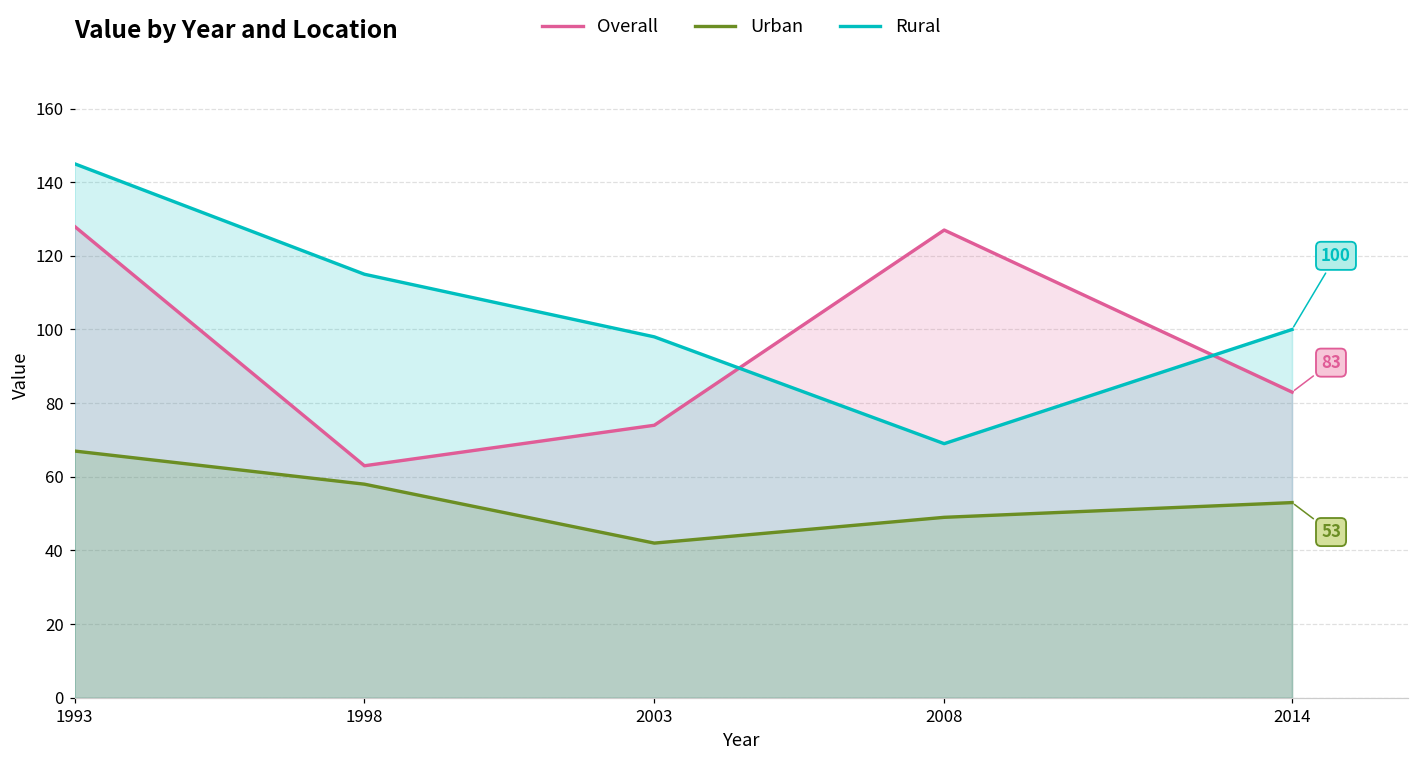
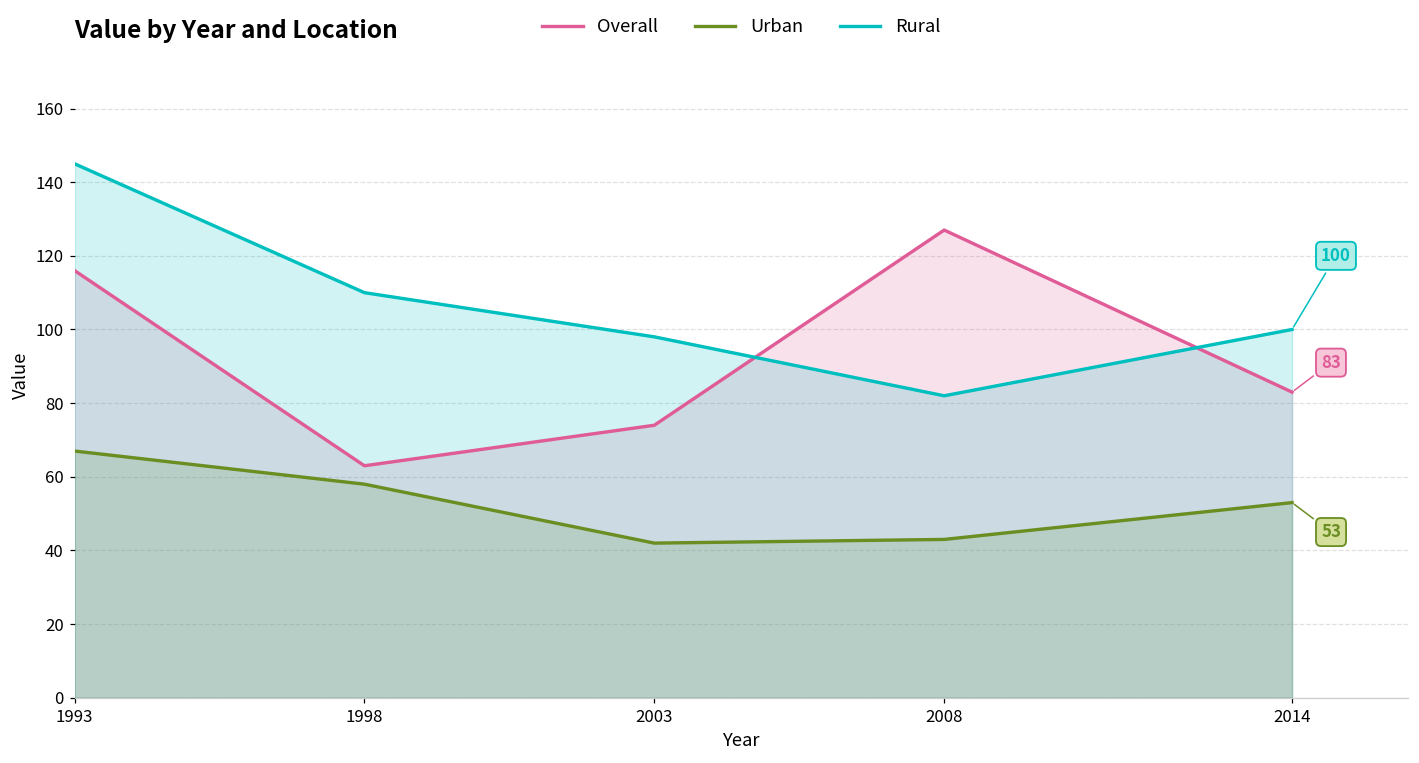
  {
    "Overall": {
-     "1993": 128,
+     "1993": 116,
      "1998": 63,
      "2003": 74,
      "2008": 127
    },
    "Urban": {
      "1993": 67,
      "1998": 58,
      "2003": 42,
-     "2008": 49
+     "2008": 43
    },
    "Rural": {
      "1993": 145,
-     "1998": 115,
+     "1998": 110,
      "2003": 98,
-     "2008": 69
+     "2008": 82
    }
  }
